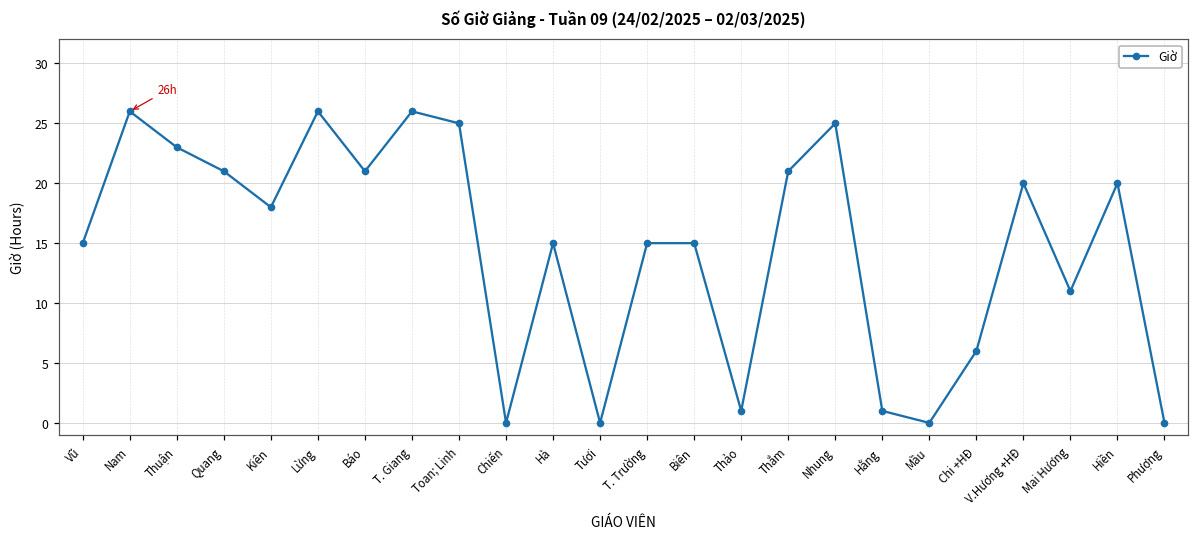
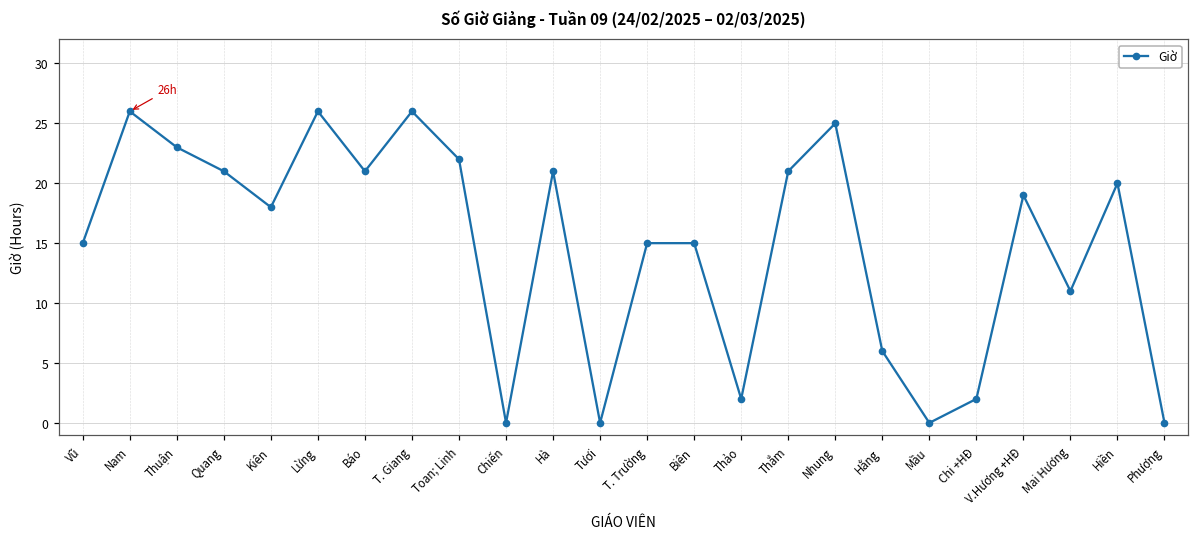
  {
    "Vũ": 15,
    "Thuận": 23,
    "Quang": 21,
    "Kiên": 18,
    "Lừng": 26,
    "Báo": 21,
    "T. Giang": 26,
-   "Toan; Linh": 25,
+   "Toan; Linh": 22,
    "Chiến": 0,
-   "Hà": 15,
+   "Hà": 21,
    "Tươi": 0,
    "T. Trường": 15,
    "Biên": 15,
-   "Thảo": 1,
+   "Thảo": 2,
    "Thắm": 21,
    "Nhung": 25,
-   "Hằng": 1,
+   "Hằng": 6,
    "Mầu": 0,
-   "Chi +HĐ": 6,
-   "V.Hương +HĐ": 20,
+   "Chi +HĐ": 2,
+   "V.Hương +HĐ": 19,
    "Mai Hương": 11,
    "Hiền": 20,
    "Phượng": 0
  }
